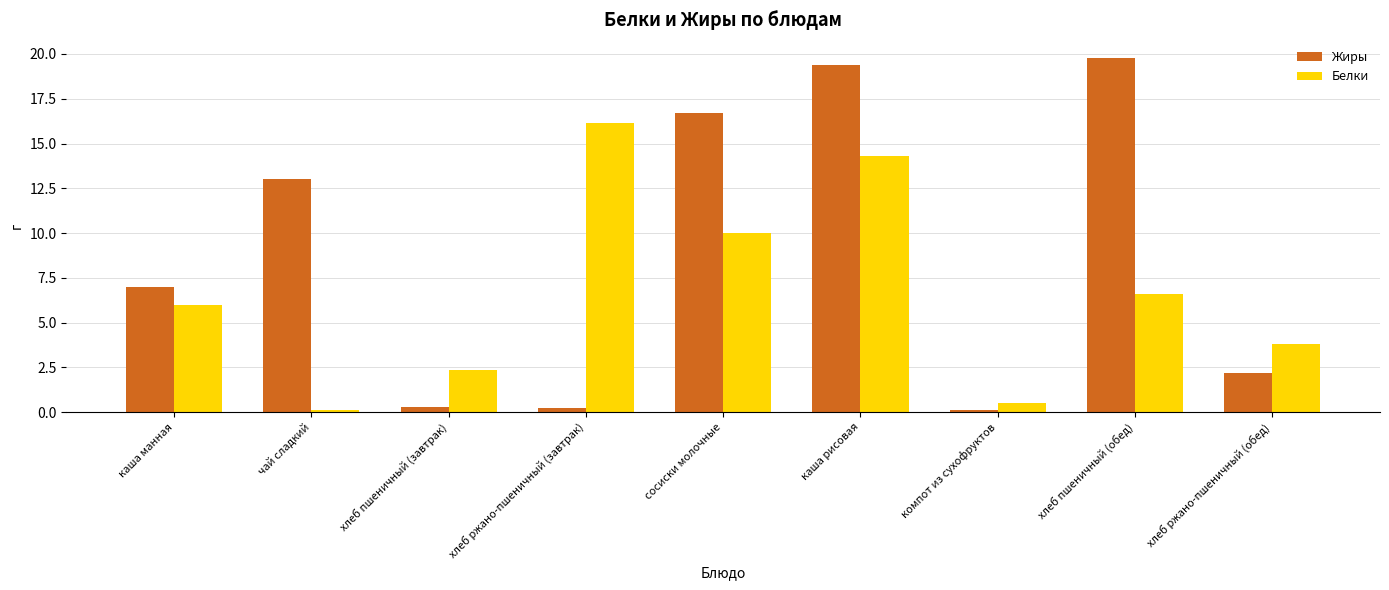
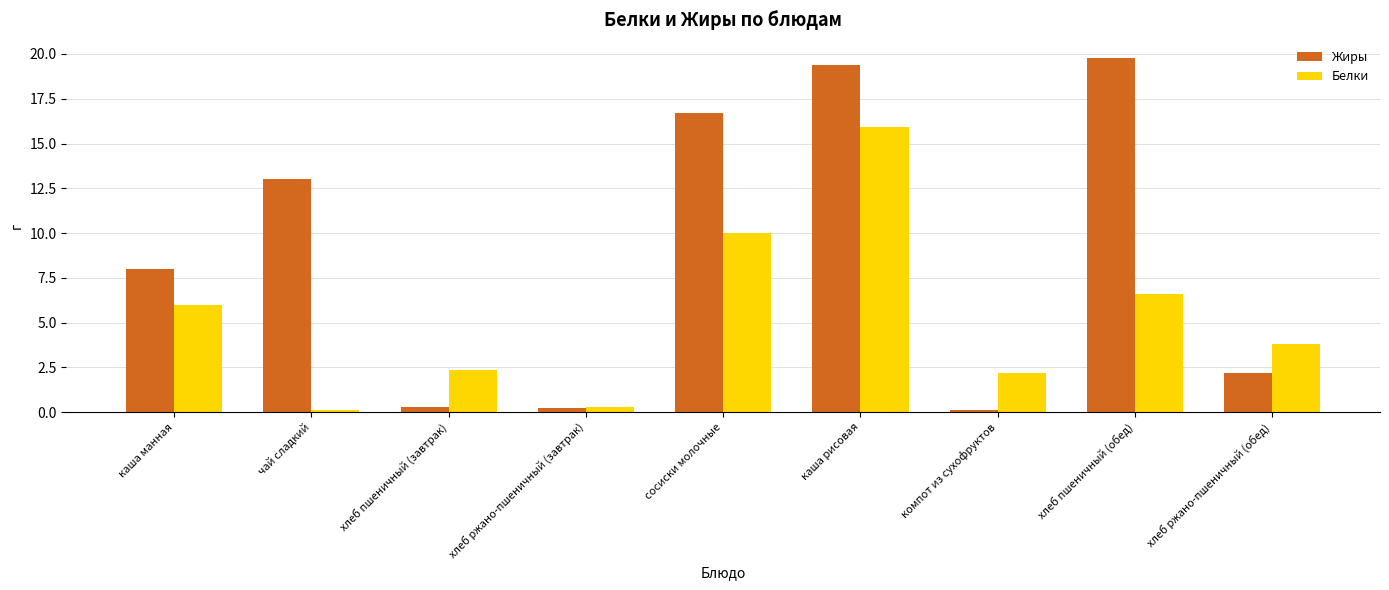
  {
    "Жиры": {
-     "каша манная": 7,
+     "каша манная": 8,
      "чай сладкий": 13,
      "хлеб пшеничный (завтрак)": 0.3,
      "хлеб ржано-пшеничный (завтрак)": 0.2,
      "сосиски молочные": 16.7,
      "каша рисовая": 19.4,
      "хлеб пшеничный (обед)": 19.8,
      "хлеб ржано-пшеничный (обед)": 2.2
    },
    "Белки": {
      "каша манная": 6.0,
      "хлеб пшеничный (завтрак)": 2.4,
-     "хлеб ржано-пшеничный (завтрак)": 16.1,
+     "хлеб ржано-пшеничный (завтрак)": 0.3,
      "сосиски молочные": 10.0,
-     "каша рисовая": 14.3,
-     "компот из сухофруктов": 0.5,
+     "каша рисовая": 15.9,
+     "компот из сухофруктов": 2.2,
      "хлеб пшеничный (обед)": 6.6,
      "хлеб ржано-пшеничный (обед)": 3.8
    }
  }
